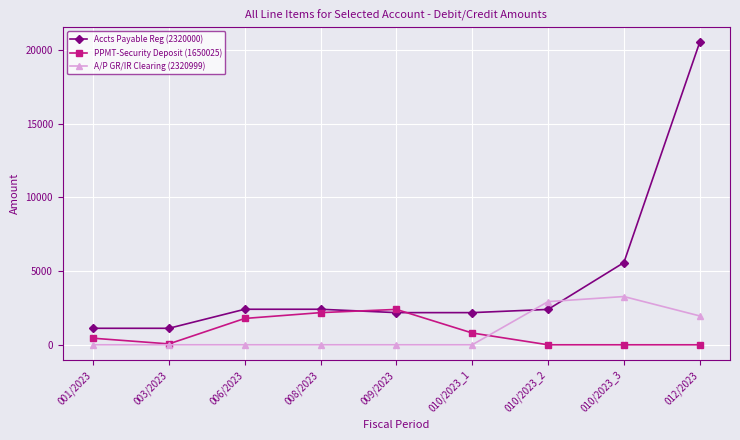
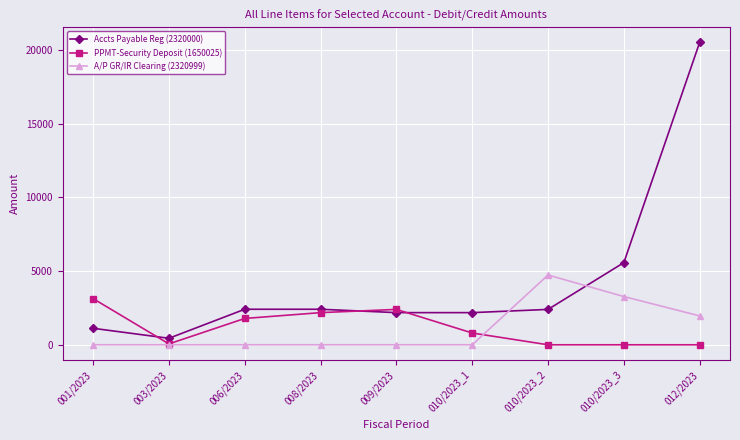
  {
    "Accts Payable Reg (2320000)": {
      "001/2023": 1100,
-     "003/2023": 1100,
+     "003/2023": 400,
      "006/2023": 2400,
      "008/2023": 2400,
      "009/2023": 2200,
      "010/2023_1": 2200,
      "010/2023_2": 2400,
      "010/2023_3": 5600,
      "012/2023": 20500
    },
    "PPMT-Security Deposit (1650025)": {
-     "001/2023": 400,
+     "001/2023": 3100,
      "006/2023": 1800,
      "008/2023": 2200,
      "009/2023": 2400,
      "010/2023_1": 800,
      "010/2023_2": 0,
      "010/2023_3": 0,
      "012/2023": 0
    },
    "A/P GR/IR Clearing (2320999)": {
      "001/2023": 0,
      "006/2023": 0,
      "008/2023": 0,
      "009/2023": 0,
      "010/2023_1": 0,
-     "010/2023_2": 2900,
+     "010/2023_2": 4700,
      "010/2023_3": 3300,
      "012/2023": 2000
    }
  }
